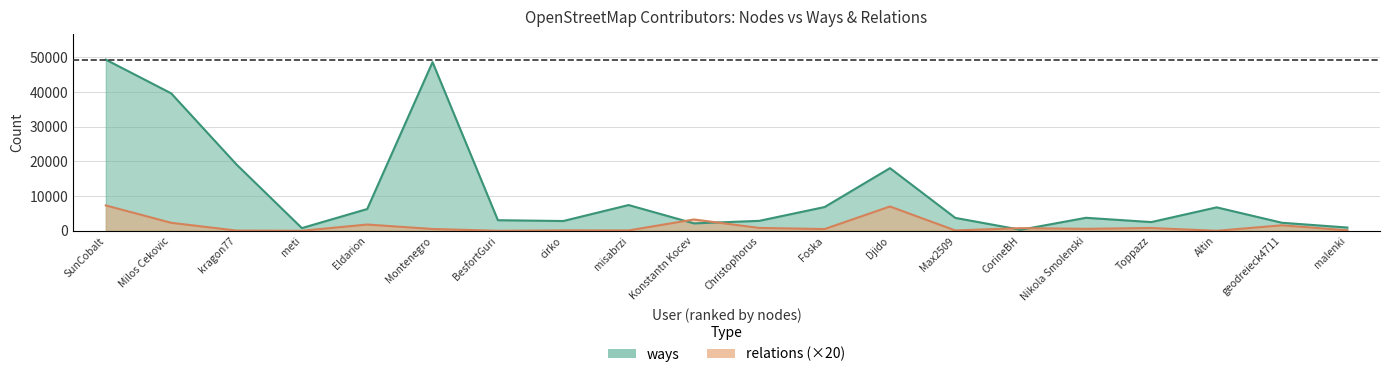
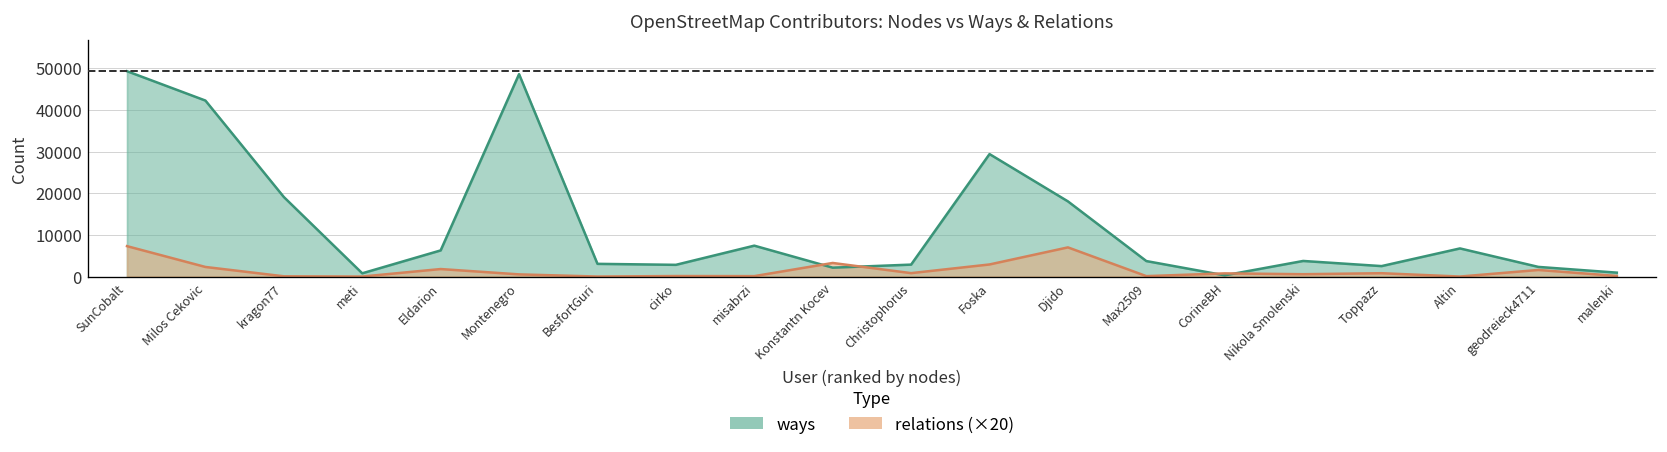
  {
    "ways": {
      "SunCobalt": 49000,
-     "Milos Cekovic": 40000,
+     "Milos Cekovic": 42000,
      "kragon77": 19000,
      "meti": 1000,
      "Eldarion": 6000,
      "Montenegro": 49000,
      "BesfortGuri": 3000,
      "cirko": 3000,
      "misabrzi": 7000,
      "Konstantn Kocev": 2000,
      "Christophorus": 3000,
-     "Foska": 7000,
+     "Foska": 29000,
      "Djido": 18000,
      "Max2509": 4000,
      "Nikola Smolenski": 4000,
      "Toppazz": 3000,
      "Altin": 7000,
      "malenki": 1000
    },
    "relations (×20)": {
      "SunCobalt": 7000,
      "Milos Cekovic": 2000,
      "kragon77": 0,
      "meti": 0,
      "Eldarion": 2000,
      "Montenegro": 1000,
      "BesfortGuri": 0,
      "cirko": 0,
      "misabrzi": 0,
      "Konstantn Kocev": 3000,
      "Christophorus": 1000,
-     "Foska": 1000,
+     "Foska": 3000,
      "Djido": 7000,
      "Max2509": 0,
      "Nikola Smolenski": 1000,
      "Toppazz": 1000,
      "Altin": 0,
      "malenki": 0
    }
  }
